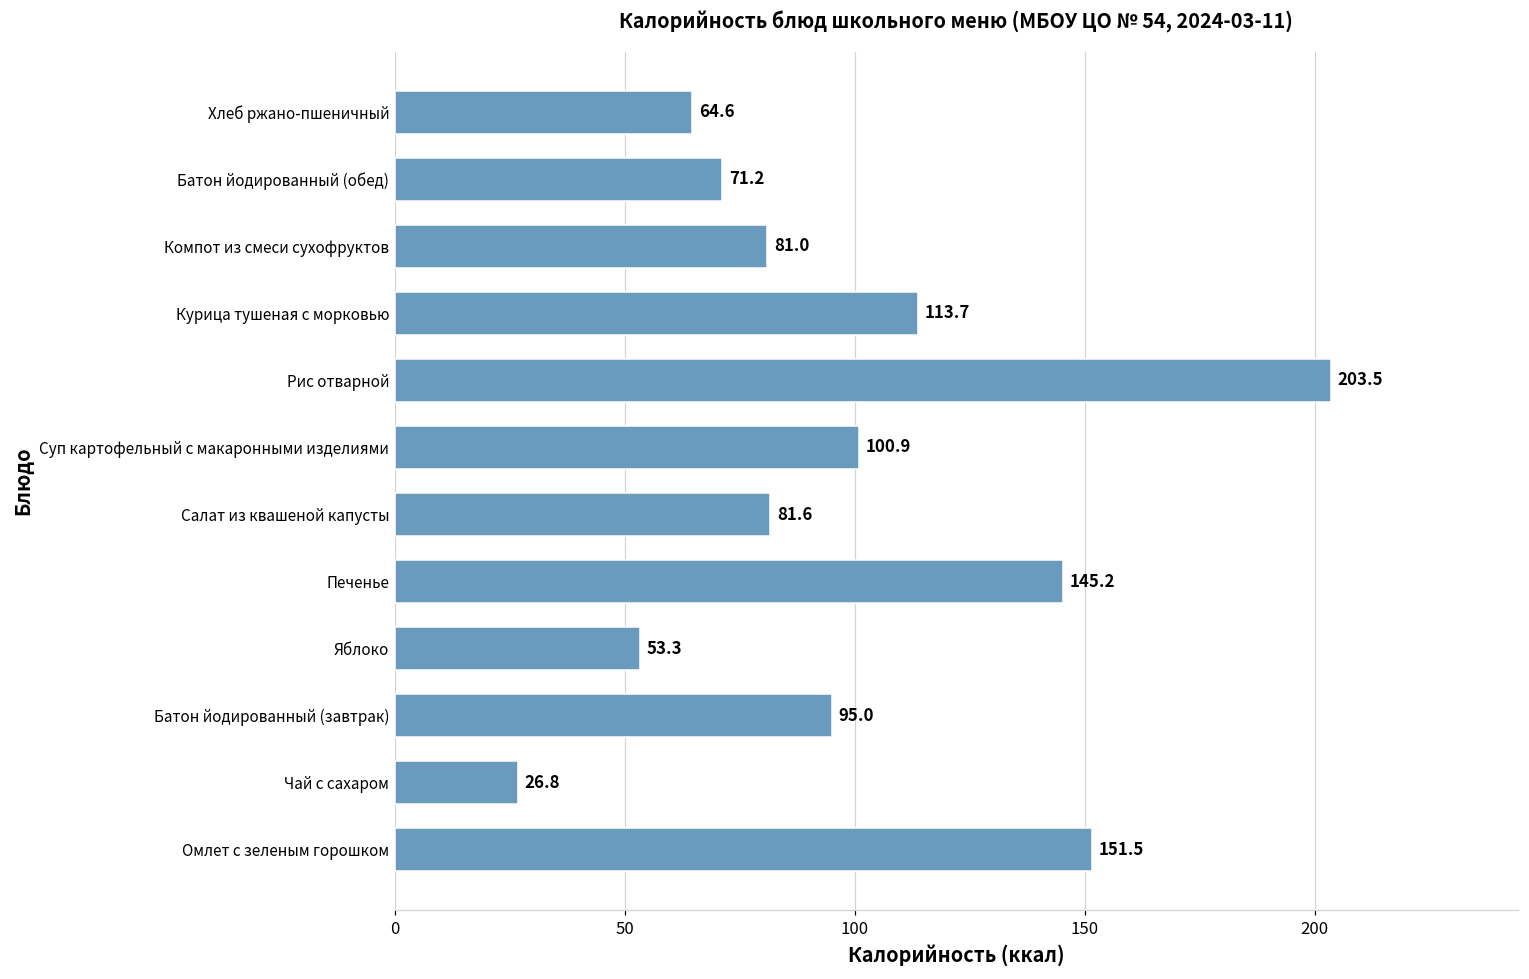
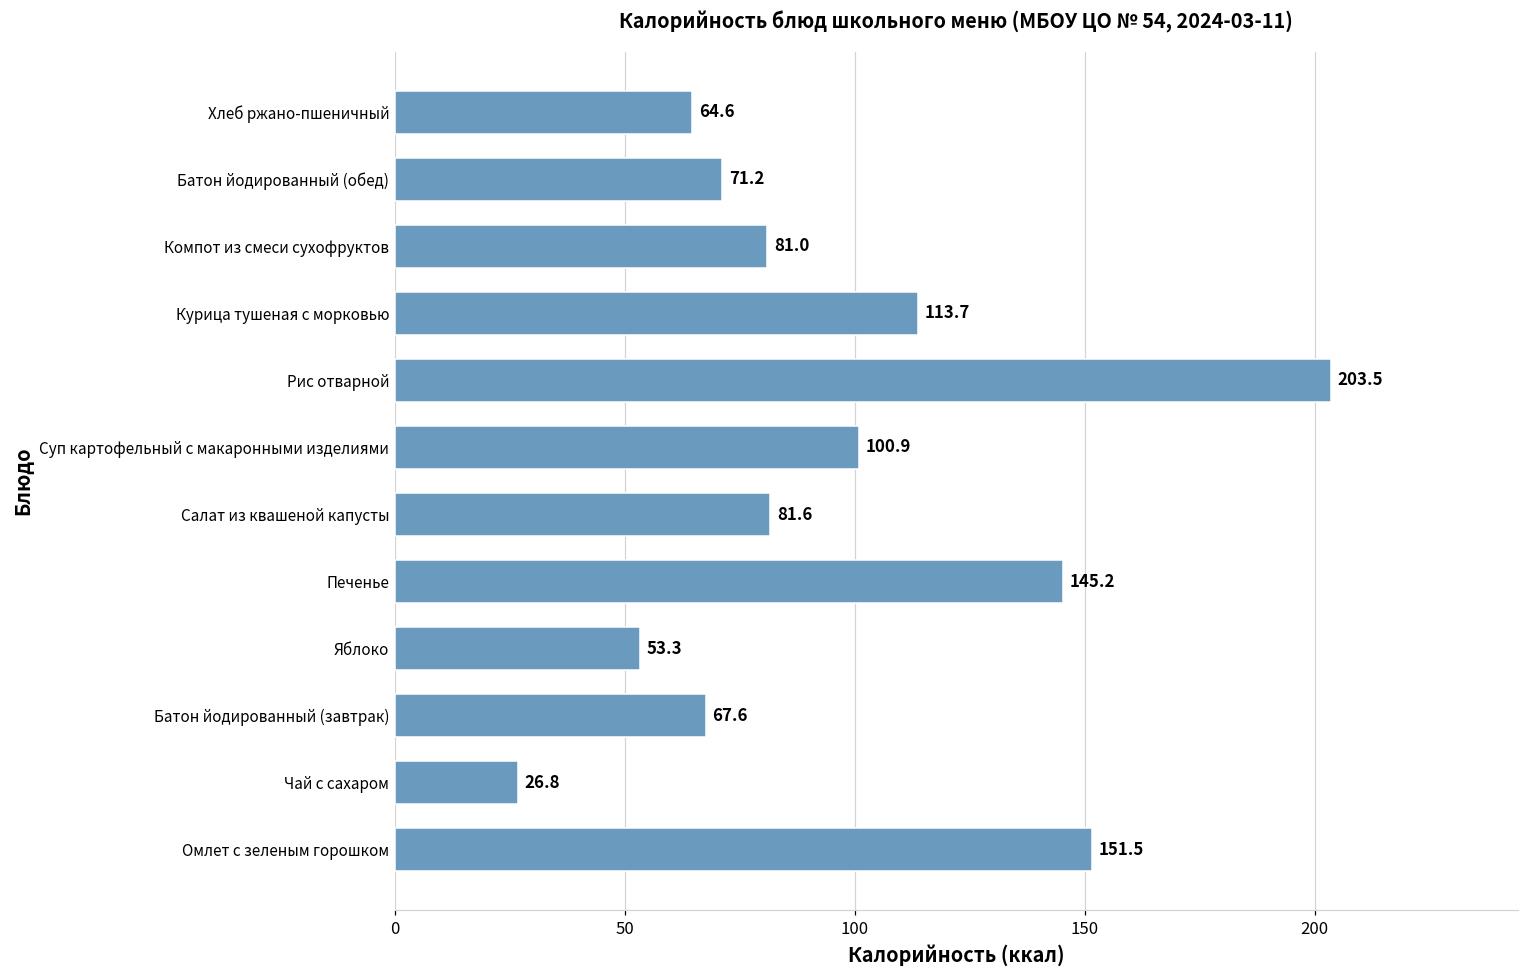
  {
    "Хлеб ржано-пшеничный": 64.6,
    "Батон йодированный (обед)": 71.2,
    "Компот из смеси сухофруктов": 81.0,
    "Курица тушеная с морковью": 113.7,
    "Рис отварной": 203.5,
    "Суп картофельный с макаронными изделиями": 100.9,
    "Салат из квашеной капусты": 81.6,
    "Печенье": 145.2,
    "Яблоко": 53.3,
-   "Батон йодированный (завтрак)": 95.0,
+   "Батон йодированный (завтрак)": 67.6,
    "Чай с сахаром": 26.8,
    "Омлет с зеленым горошком": 151.5
  }
